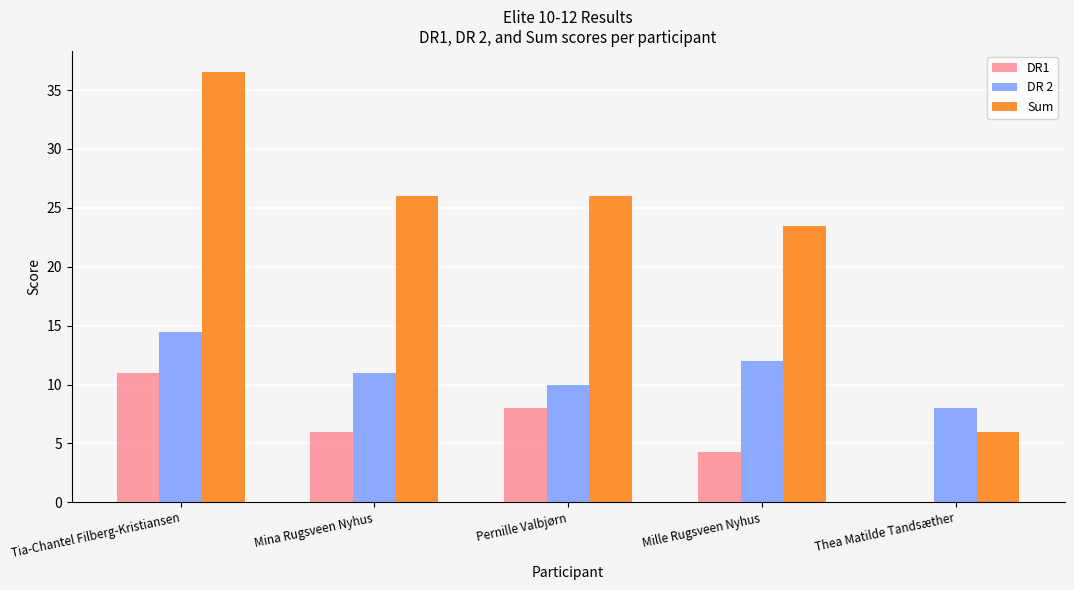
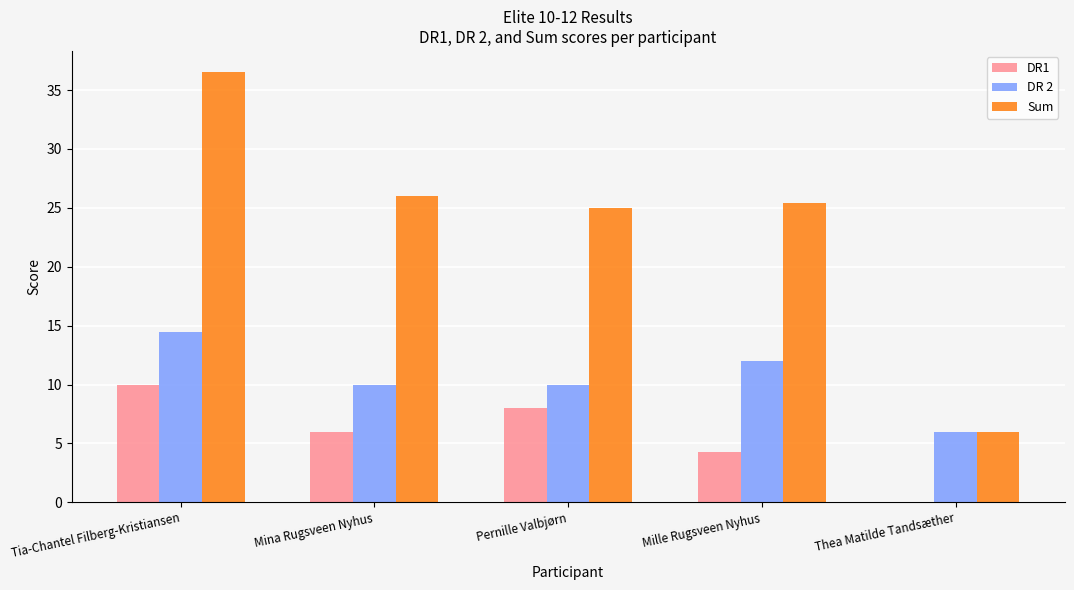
  {
    "DR1": {
-     "Tia-Chantel Filberg-Kristiansen": 11,
+     "Tia-Chantel Filberg-Kristiansen": 10,
      "Mina Rugsveen Nyhus": 6,
      "Pernille Valbjørn": 8,
      "Mille Rugsveen Nyhus": 4.3,
      "Thea Matilde Tandsæther": 0
    },
    "DR 2": {
      "Tia-Chantel Filberg-Kristiansen": 14.5,
-     "Mina Rugsveen Nyhus": 11,
+     "Mina Rugsveen Nyhus": 10,
      "Pernille Valbjørn": 10,
      "Mille Rugsveen Nyhus": 12,
-     "Thea Matilde Tandsæther": 8
+     "Thea Matilde Tandsæther": 6
    },
    "Sum": {
      "Tia-Chantel Filberg-Kristiansen": 36.5,
      "Mina Rugsveen Nyhus": 26.0,
-     "Pernille Valbjørn": 26,
-     "Mille Rugsveen Nyhus": 23.5,
+     "Pernille Valbjørn": 25,
+     "Mille Rugsveen Nyhus": 25.4,
      "Thea Matilde Tandsæther": 6.0
    }
  }
